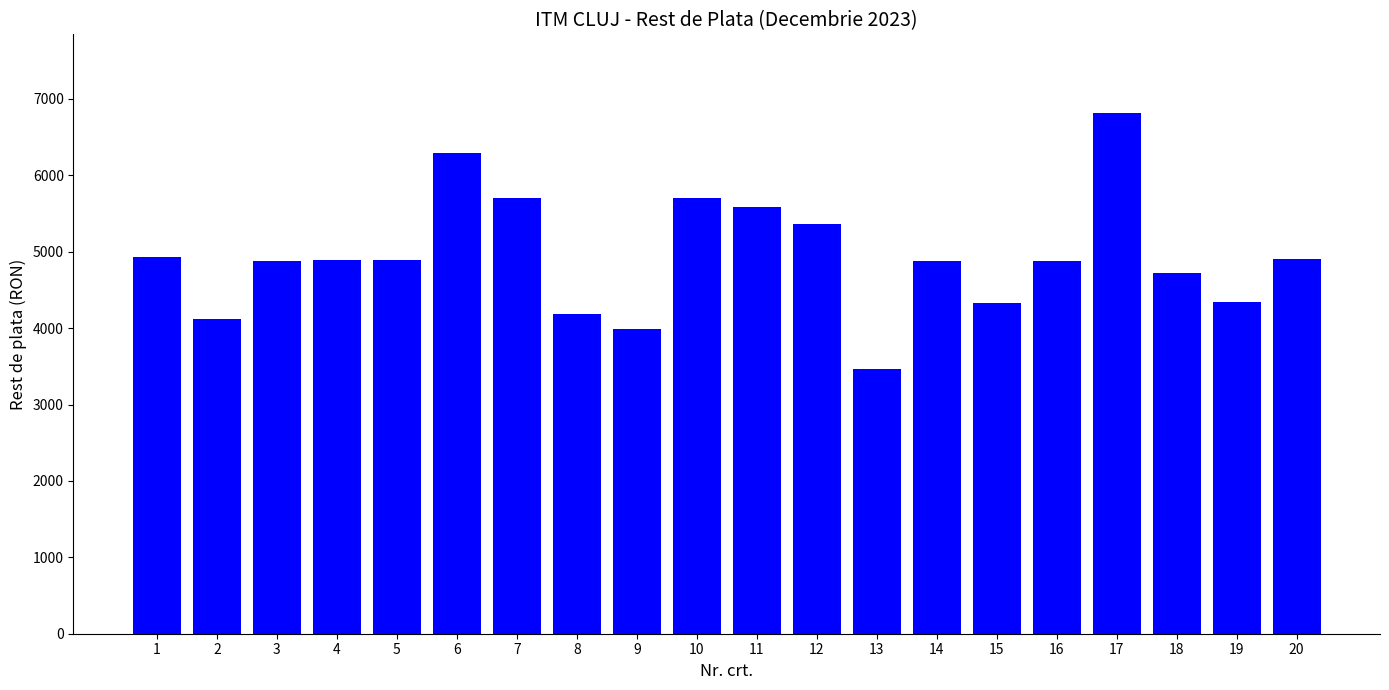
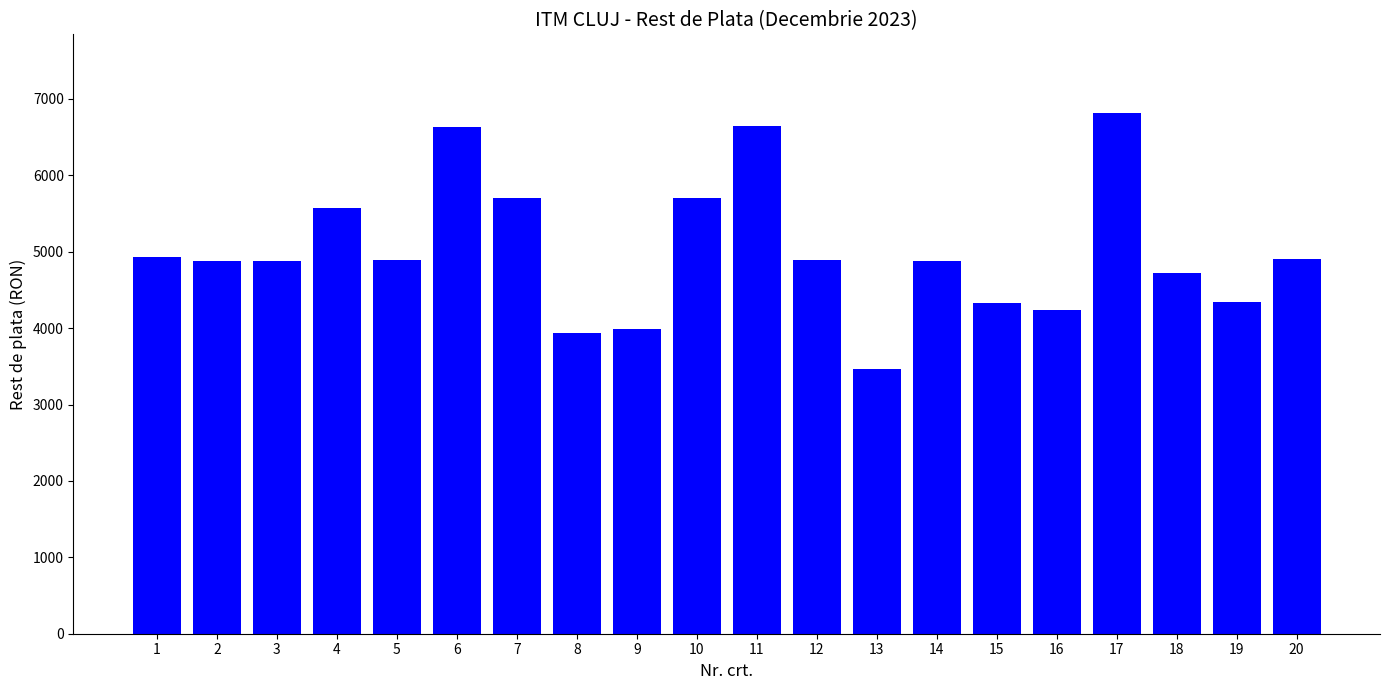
  {
    "1": 4900,
-   "2": 4100,
+   "2": 4900,
    "3": 4900,
-   "4": 4900,
+   "4": 5600,
    "5": 4900,
-   "6": 6300,
+   "6": 6600,
    "7": 5700,
-   "8": 4200,
+   "8": 3900,
    "9": 4000,
    "10": 5700,
-   "11": 5600,
-   "12": 5400,
+   "11": 6700,
+   "12": 4900,
    "13": 3500,
    "14": 4900,
    "15": 4300,
-   "16": 4900,
+   "16": 4200,
    "17": 6800,
    "18": 4700,
    "19": 4300,
    "20": 4900
  }
